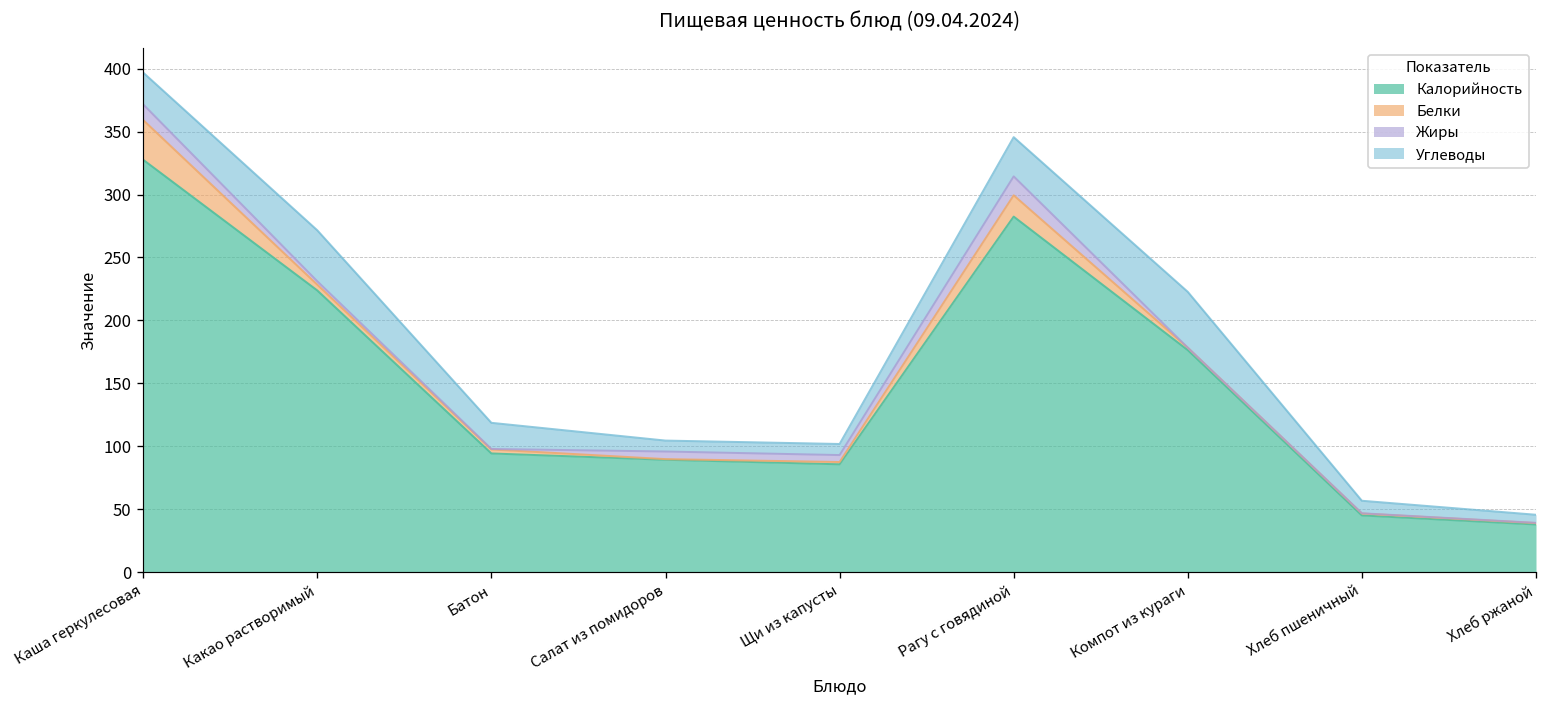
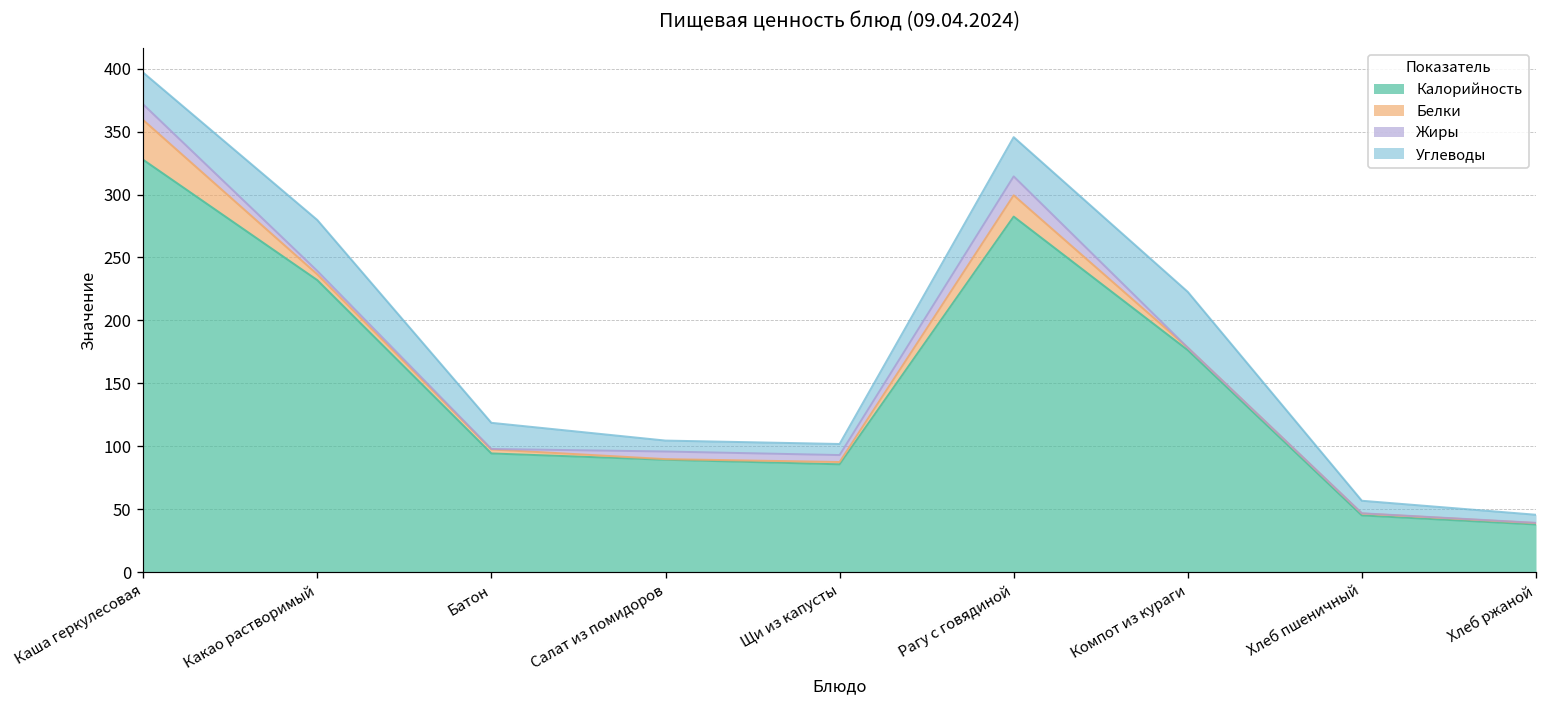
  {
    "Калорийность": {
      "Каша геркулесовая": 328,
-     "Какао растворимый": 224,
+     "Какао растворимый": 232,
      "Батон": 94,
      "Рагу с говядиной": 282
    },
    "Белки": {
      "Каша геркулесовая": 32,
      "Какао растворимый": 5,
      "Рагу с говядиной": 17
    }
  }
